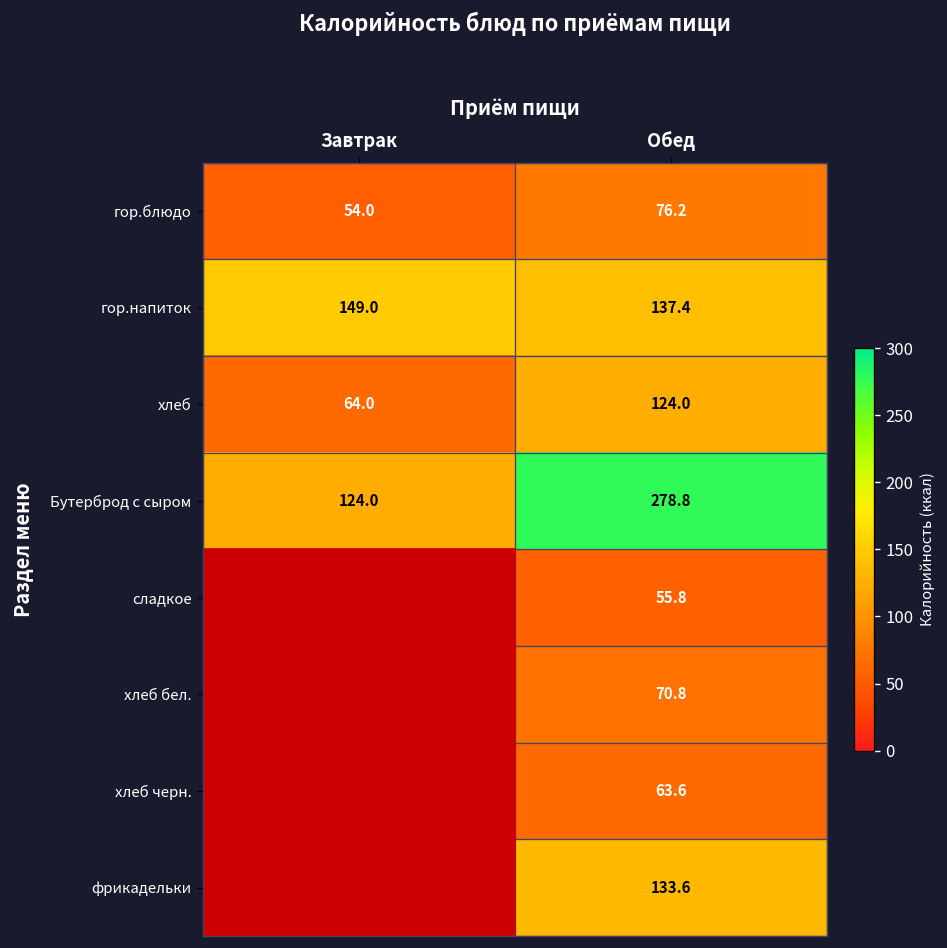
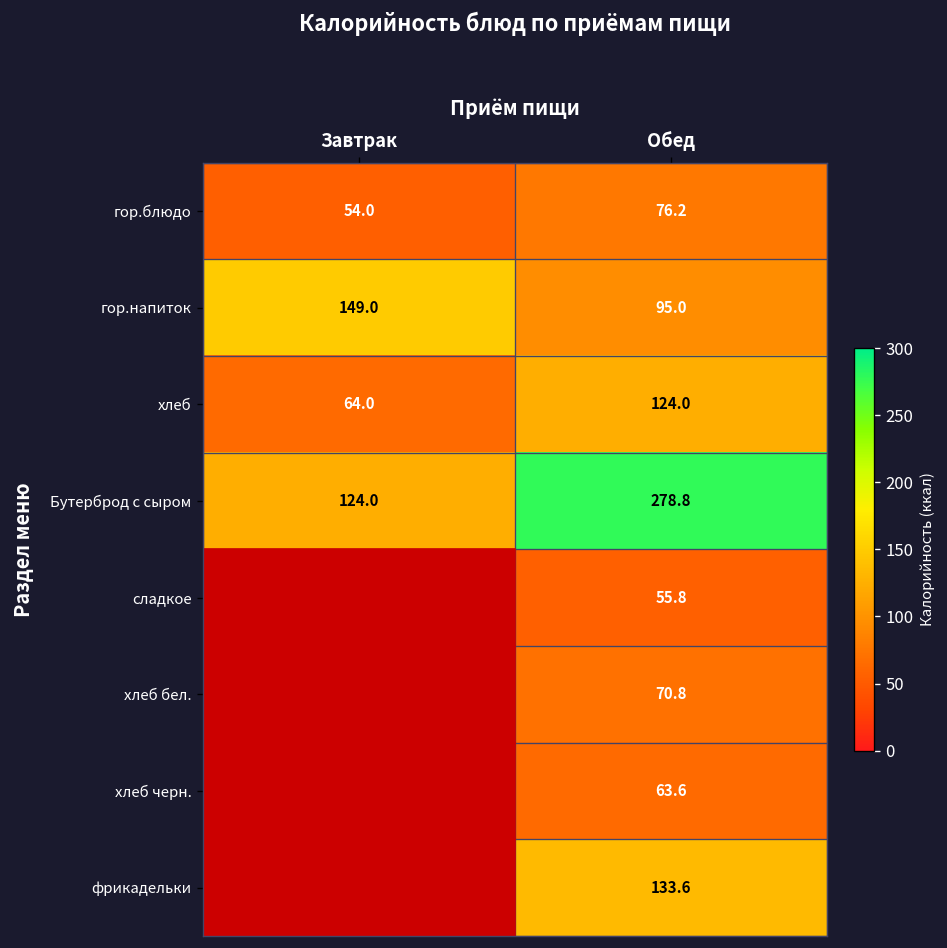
  {
    "гор.блюдо": {
      "Завтрак": 54.0,
      "Обед": 76.2
    },
    "гор.напиток": {
      "Завтрак": 149.0,
-     "Обед": 137.4
+     "Обед": 95.0
    },
    "хлеб": {
      "Завтрак": 64.0,
      "Обед": 124.0
    },
    "Бутерброд с сыром": {
      "Завтрак": 124.0,
      "Обед": 278.8
    },
    "сладкое": {
      "Обед": 55.8
    },
    "хлеб бел.": {
      "Обед": 70.8
    },
    "хлеб черн.": {
      "Обед": 63.6
    },
    "фрикадельки": {
      "Обед": 133.6
    }
  }
